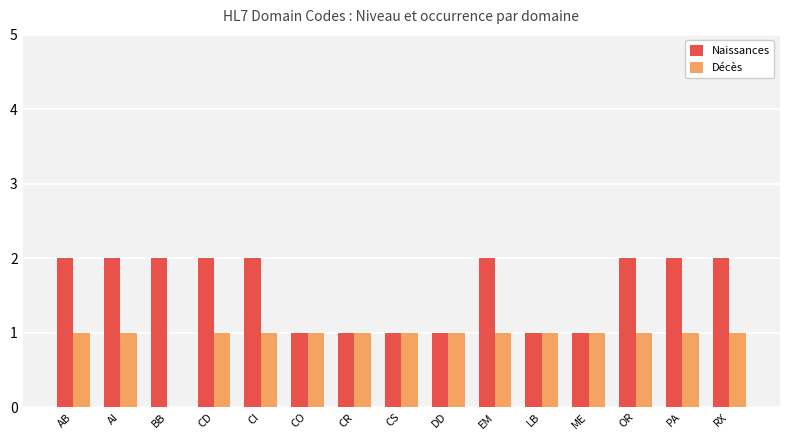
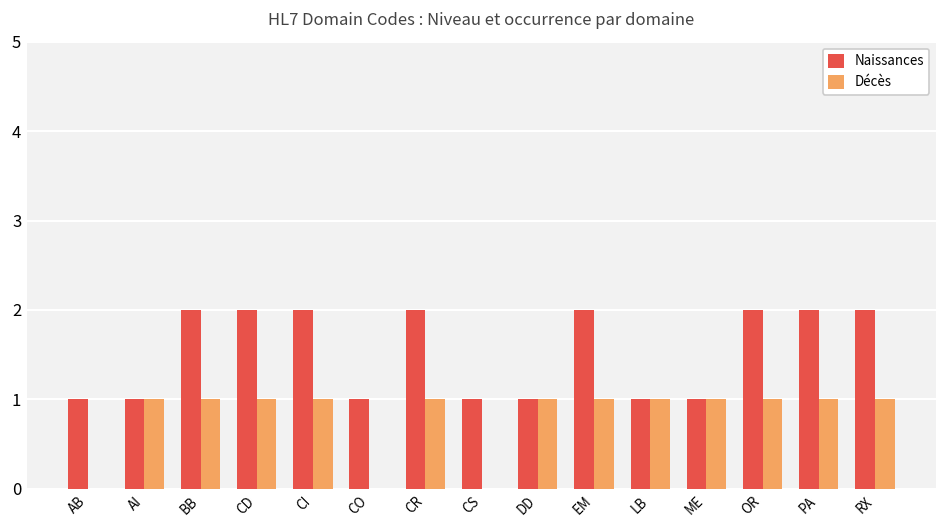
  {
    "Naissances": {
-     "AB": 2,
-     "AI": 2,
+     "AB": 1,
+     "AI": 1,
      "BB": 2,
      "CD": 2,
      "CI": 2,
      "CO": 1,
-     "CR": 1,
+     "CR": 2,
      "CS": 1,
      "DD": 1,
      "EM": 2,
      "LB": 1,
      "ME": 1,
      "OR": 2,
      "PA": 2,
      "RX": 2
    },
    "Décès": {
-     "AB": 1,
+     "AB": 0,
      "AI": 1,
-     "BB": 0,
+     "BB": 1,
      "CD": 1,
      "CI": 1,
-     "CO": 1,
+     "CO": 0,
      "CR": 1,
-     "CS": 1,
+     "CS": 0,
      "DD": 1,
      "EM": 1,
      "LB": 1,
      "ME": 1,
      "OR": 1,
      "PA": 1,
      "RX": 1
    }
  }
